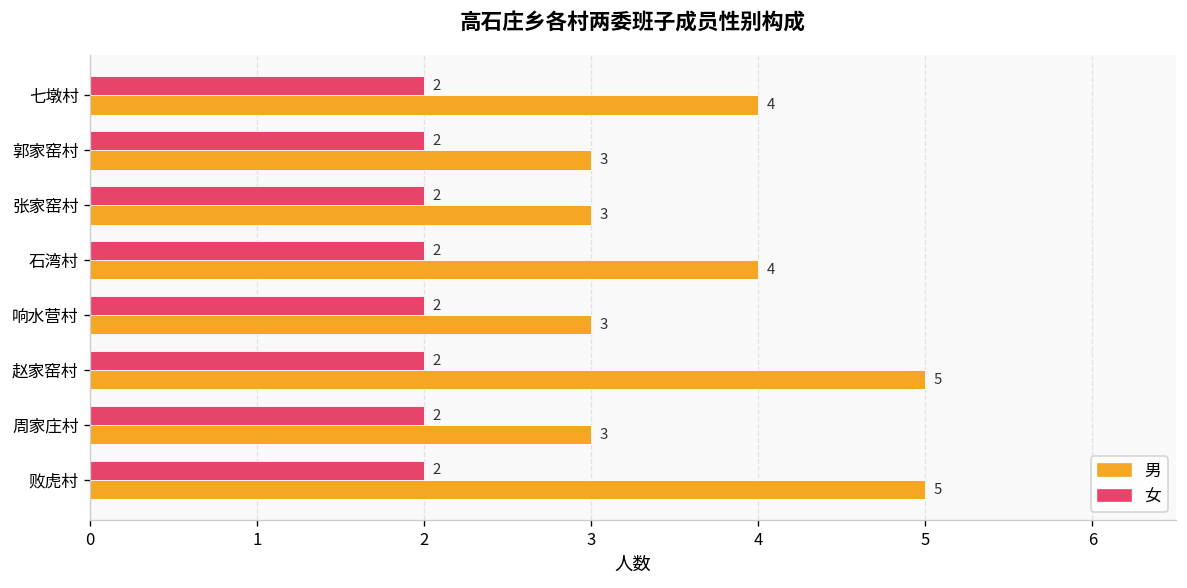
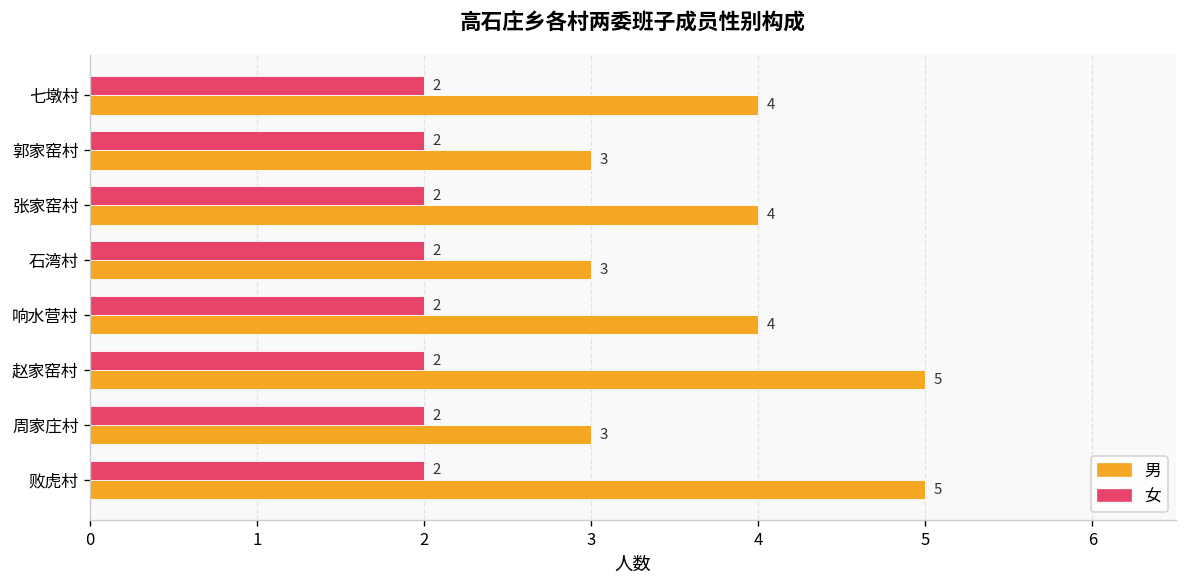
  {
    "男": {
      "七墩村": 4,
      "郭家窑村": 3,
-     "张家窑村": 3,
-     "石湾村": 4,
-     "响水营村": 3,
+     "张家窑村": 4,
+     "石湾村": 3,
+     "响水营村": 4,
      "赵家窑村": 5,
      "周家庄村": 3,
      "败虎村": 5
    },
    "女": {
      "七墩村": 2,
      "郭家窑村": 2,
      "张家窑村": 2,
      "石湾村": 2,
      "响水营村": 2,
      "赵家窑村": 2,
      "周家庄村": 2,
      "败虎村": 2
    }
  }
